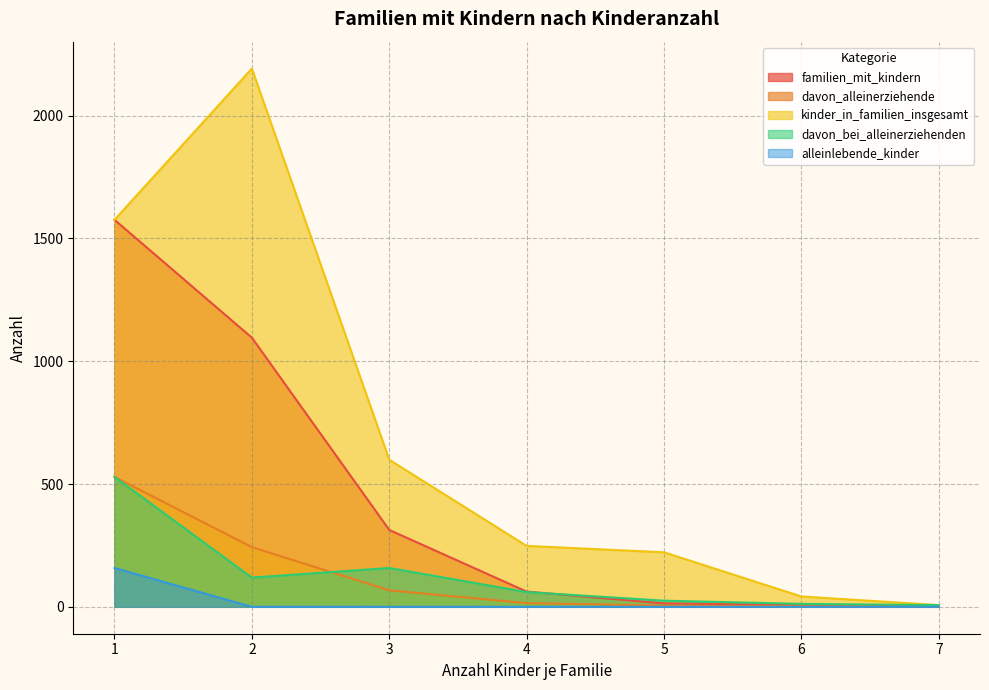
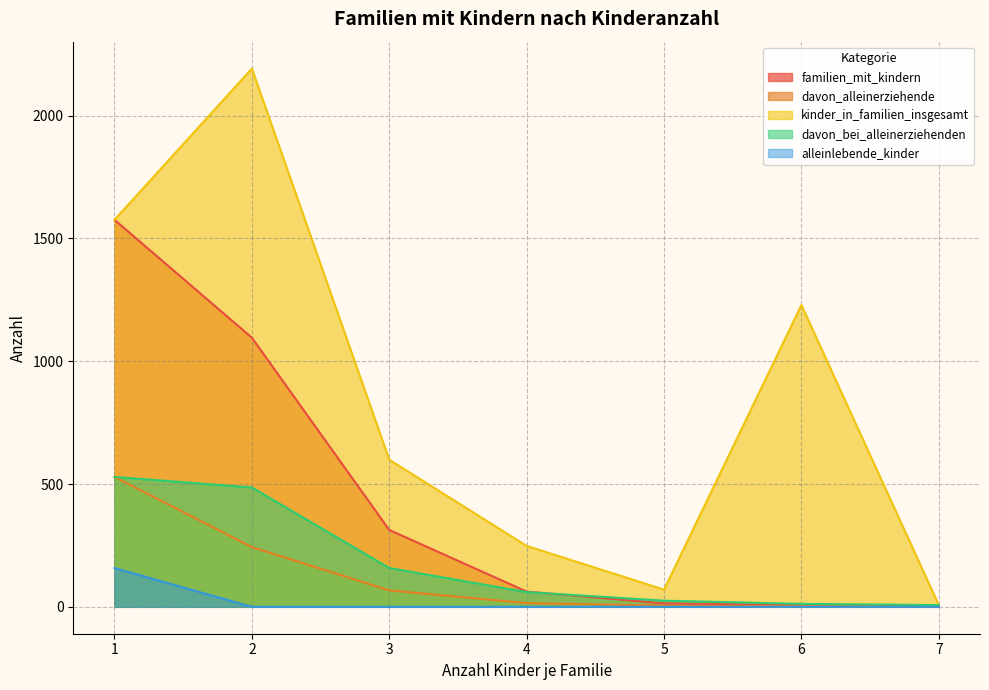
  {
    "kinder_in_familien_insgesamt": {
      "2": 2190,
      "3": 600,
      "4": 250,
-     "5": 220,
-     "6": 40
+     "5": 70,
+     "6": 1230
    },
    "davon_bei_alleinerziehenden": {
-     "2": 120,
+     "2": 490,
      "3": 160,
      "5": 30
    },
    "alleinlebende_kinder": {
      "1": 160,
      "2": 0,
      "3": 0,
      "4": 0
    }
  }
